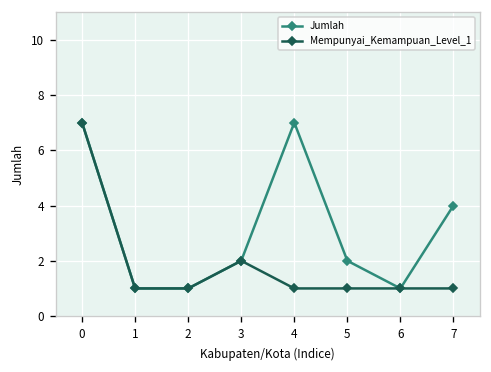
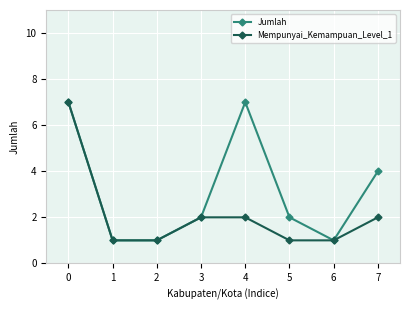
  {
    "Jumlah": {
      "4": 7,
      "5": 2,
      "7": 4
    },
    "Mempunyai_Kemampuan_Level_1": {
-     "4": 1,
+     "4": 2,
      "5": 1,
-     "7": 1
+     "7": 2
    }
  }
